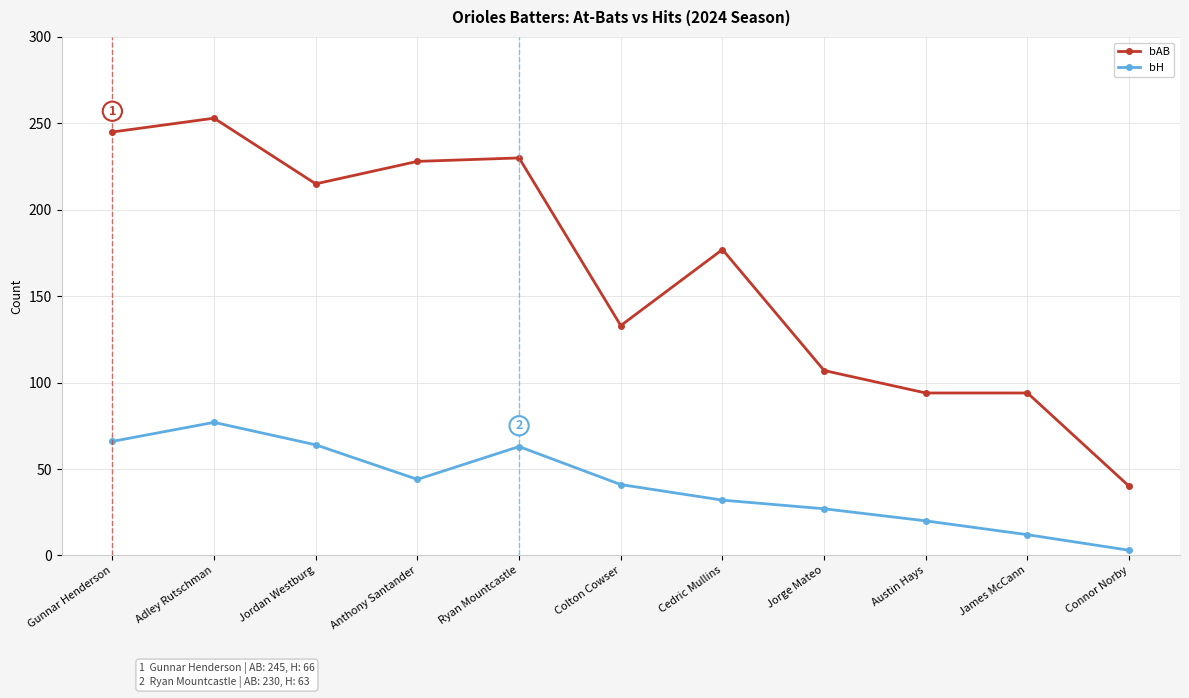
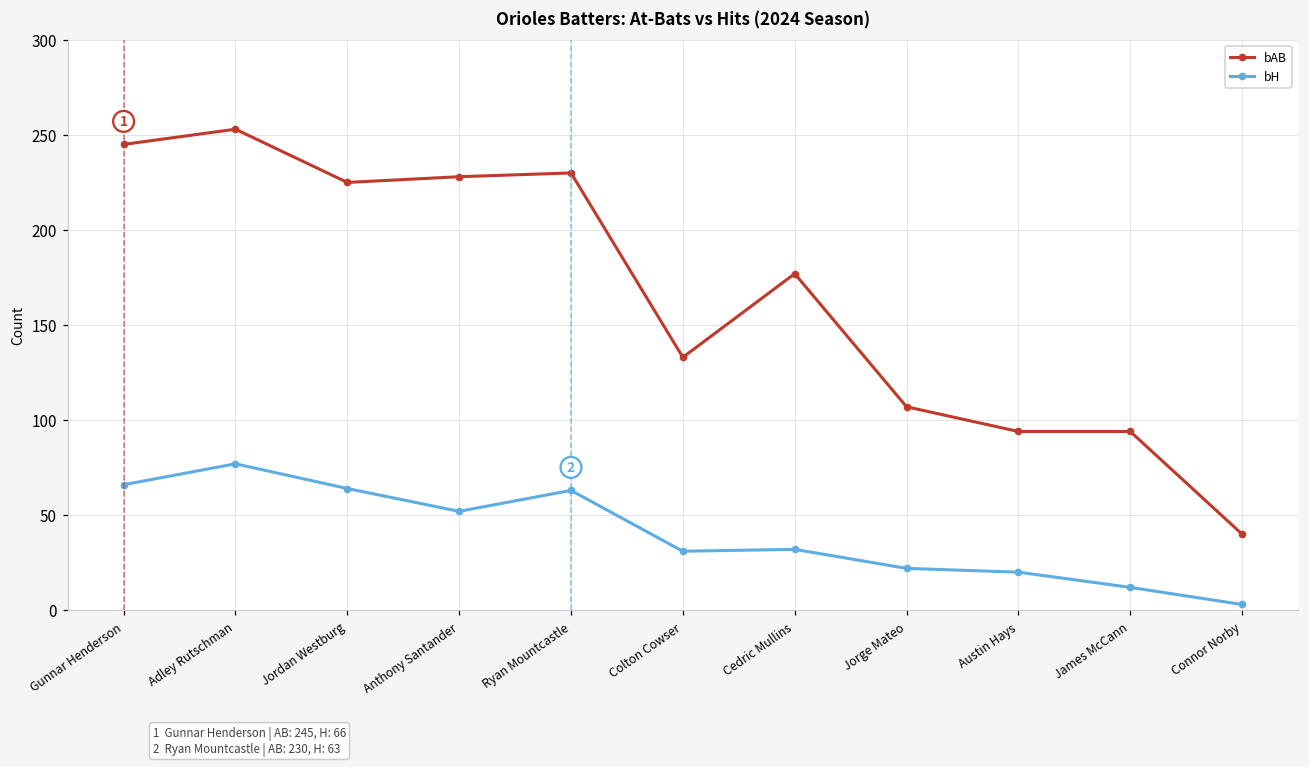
  {
    "bAB": {
      "Adley Rutschman": 253,
-     "Jordan Westburg": 215,
+     "Jordan Westburg": 225,
      "Anthony Santander": 228,
      "Ryan Mountcastle": 230,
      "Colton Cowser": 133,
      "Cedric Mullins": 177,
      "Jorge Mateo": 107,
      "Austin Hays": 94,
      "James McCann": 94,
      "Connor Norby": 40
    },
    "bH": {
      "Gunnar Henderson": 66,
      "Adley Rutschman": 77,
      "Jordan Westburg": 64,
-     "Anthony Santander": 44,
-     "Colton Cowser": 41,
+     "Anthony Santander": 52,
+     "Colton Cowser": 31,
      "Cedric Mullins": 32,
-     "Jorge Mateo": 27,
+     "Jorge Mateo": 22,
      "Austin Hays": 20,
      "James McCann": 12,
      "Connor Norby": 3
    }
  }
